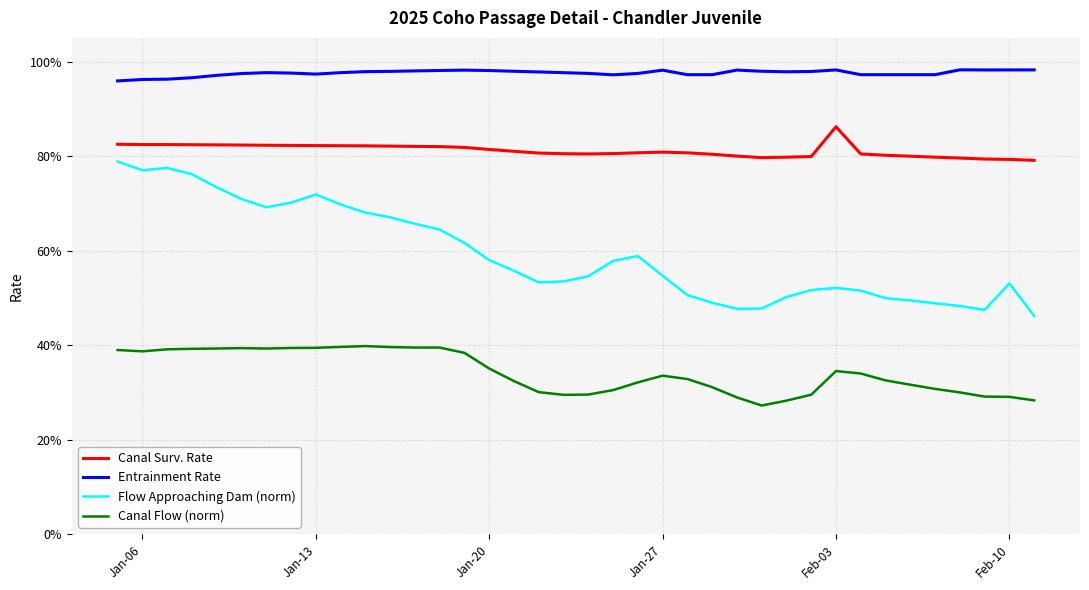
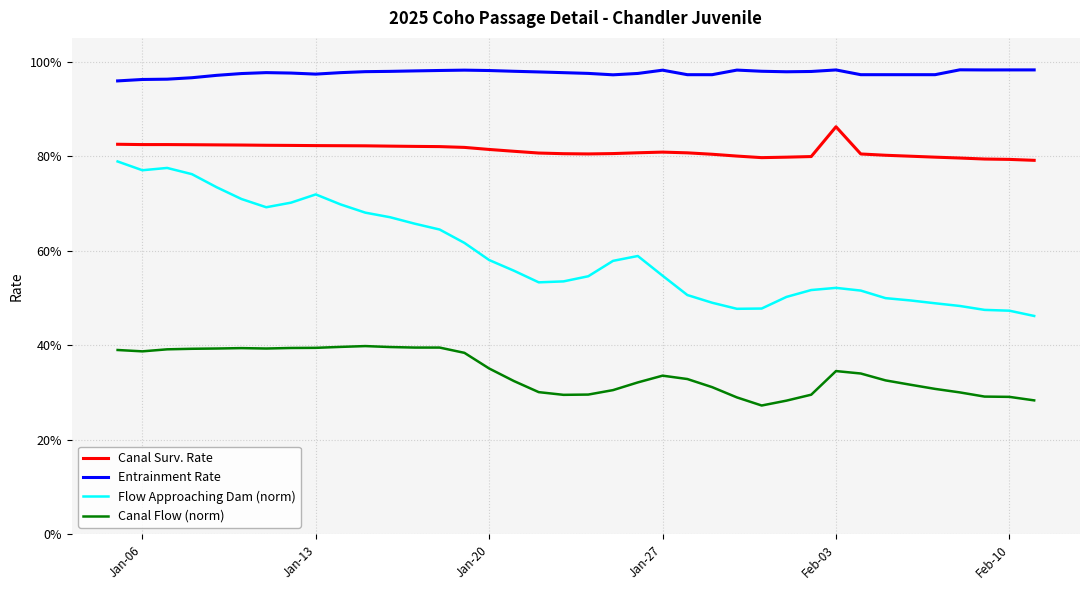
  {
    "Canal Surv. Rate": {
      "Jan-06": "82%",
      "Jan-13": "82%",
      "Jan-20": "81%",
      "Jan-27": "81%",
      "Feb-03": "86%",
      "Feb-10": "79%"
    },
    "Entrainment Rate": {
      "Jan-06": "96%",
      "Jan-13": "97%",
      "Jan-20": "98%",
      "Jan-27": "98%",
      "Feb-03": "98%",
      "Feb-10": "98%"
    },
    "Flow Approaching Dam (norm)": {
      "Jan-06": "77%",
      "Jan-13": "72%",
      "Jan-20": "58%",
      "Jan-27": "55%",
      "Feb-03": "52%",
-     "Feb-10": "53%"
+     "Feb-10": "47%"
    },
    "Canal Flow (norm)": {
      "Jan-06": "39%",
      "Jan-13": "39%",
      "Jan-20": "35%",
      "Jan-27": "34%",
      "Feb-03": "35%",
      "Feb-10": "29%"
    }
  }
